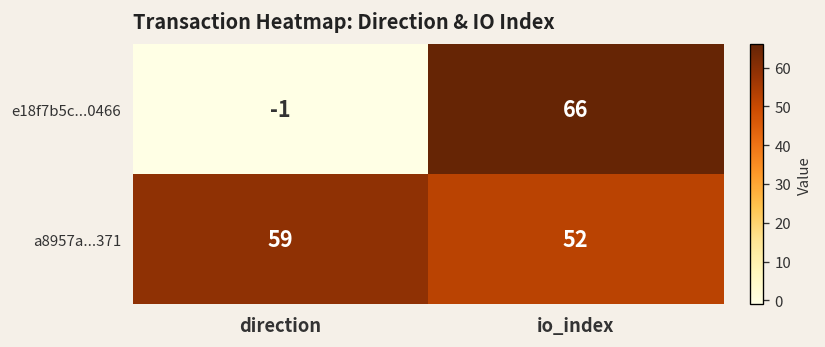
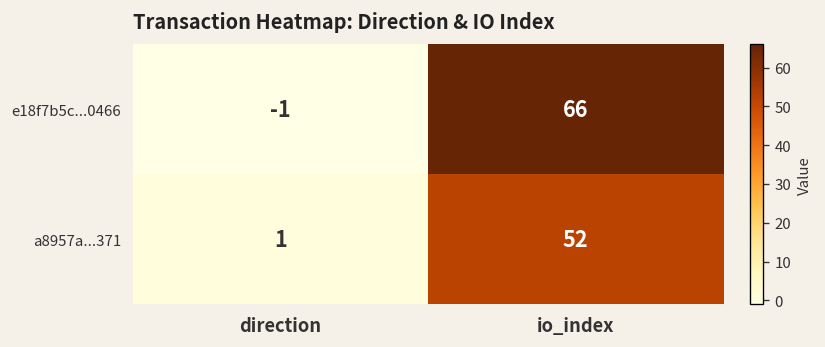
  {
    "e18f7b5c...0466": {
      "direction": -1,
      "io_index": 66
    },
    "a8957a...371": {
-     "direction": 59,
+     "direction": 1,
      "io_index": 52
    }
  }
